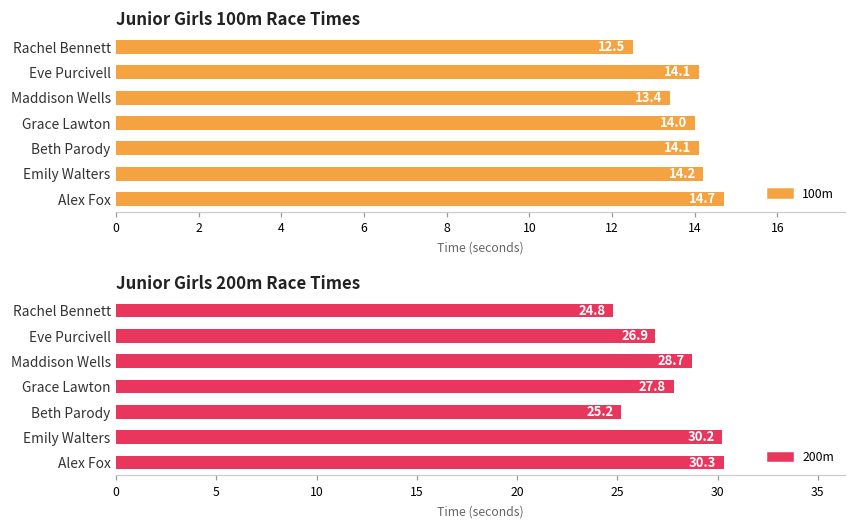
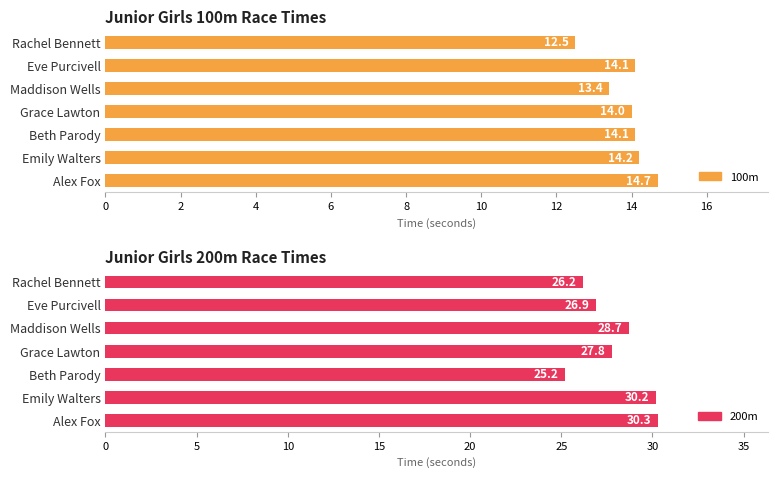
  {
    "Junior Girls 100m Race Times": {
      "Rachel Bennett": 12.5,
      "Eve Purcivell": 14.1,
      "Maddison Wells": 13.4,
      "Grace Lawton": 14.0,
      "Beth Parody": 14.1,
      "Emily Walters": 14.2,
      "Alex Fox": 14.7
    },
    "Junior Girls 200m Race Times": {
-     "Rachel Bennett": 24.8,
+     "Rachel Bennett": 26.2,
      "Eve Purcivell": 26.9,
      "Maddison Wells": 28.7,
      "Grace Lawton": 27.8,
      "Beth Parody": 25.2,
      "Emily Walters": 30.2,
      "Alex Fox": 30.3
    }
  }
